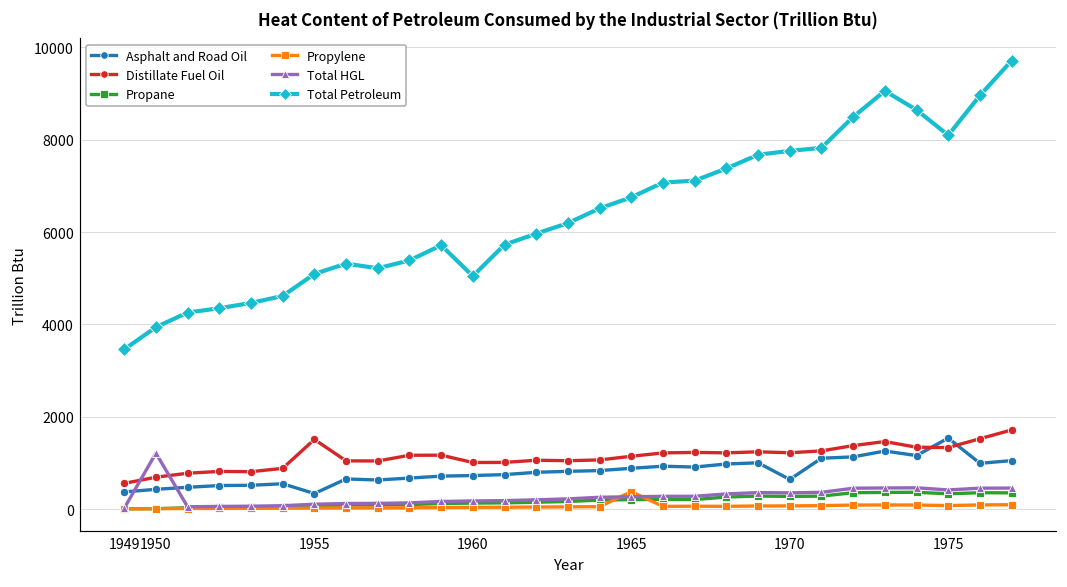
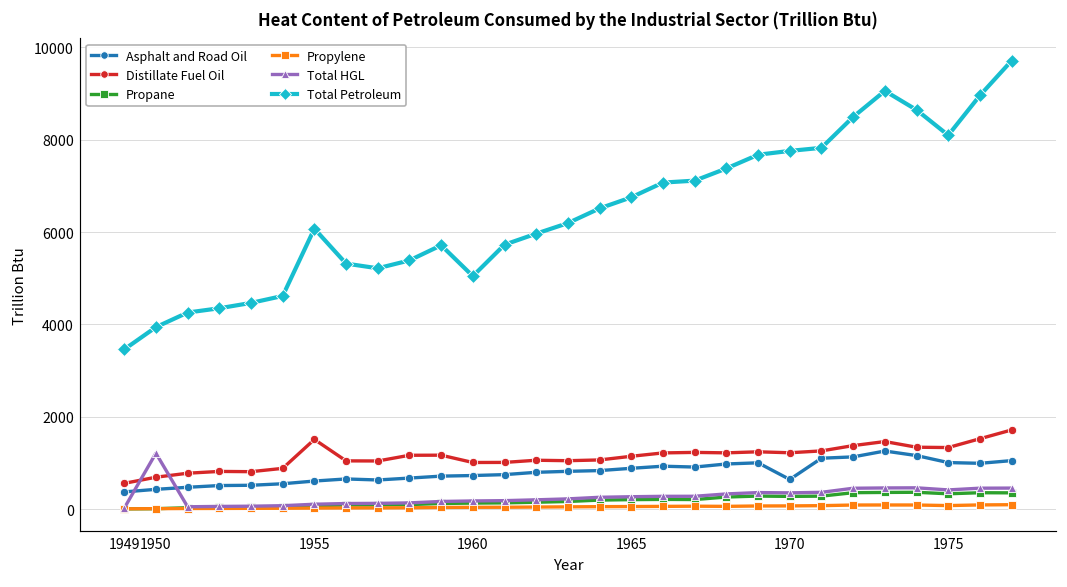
  {
    "Asphalt and Road Oil": {
      "1949": 400,
      "1950": 400,
-     "1955": 300,
+     "1955": 600,
      "1960": 700,
      "1965": 900,
      "1970": 600,
-     "1975": 1500
+     "1975": 1000
    },
    "Distillate Fuel Oil": {
      "1949": 600,
      "1950": 700,
      "1955": 1500,
      "1960": 1000,
      "1965": 1200,
      "1970": 1200,
      "1975": 1300
    },
    "Propane": {
      "1970": 300,
      "1975": 300
    },
    "Propylene": {
      "1960": 0,
-     "1965": 400,
+     "1965": 100,
      "1970": 100,
      "1975": 100
    },
    "Total HGL": {
      "1950": 1200,
      "1970": 400,
      "1975": 400
    },
    "Total Petroleum": {
      "1949": 3500,
      "1950": 3900,
-     "1955": 5100,
+     "1955": 6100,
      "1960": 5000,
      "1965": 6800,
      "1970": 7800,
      "1975": 8100
    }
  }
